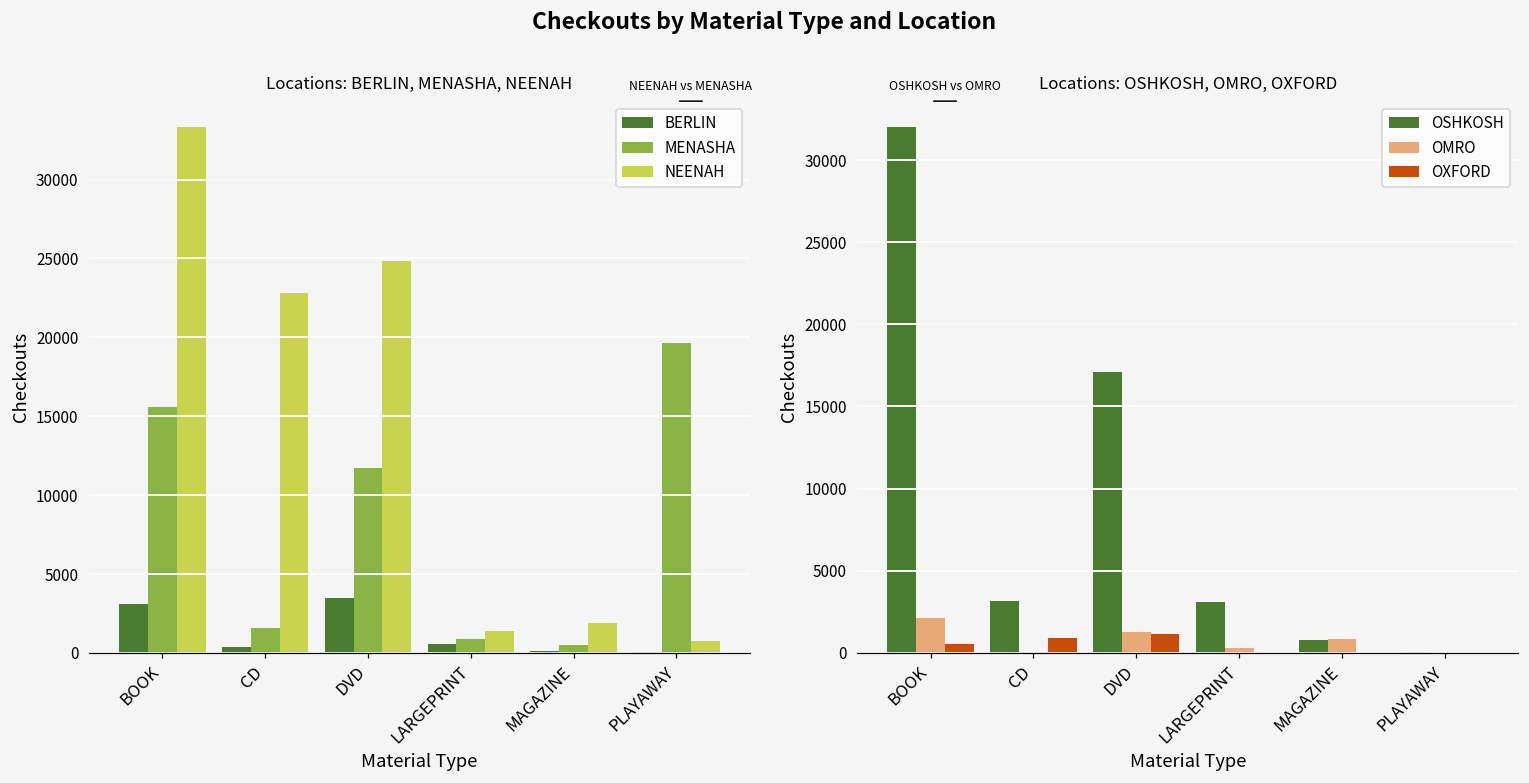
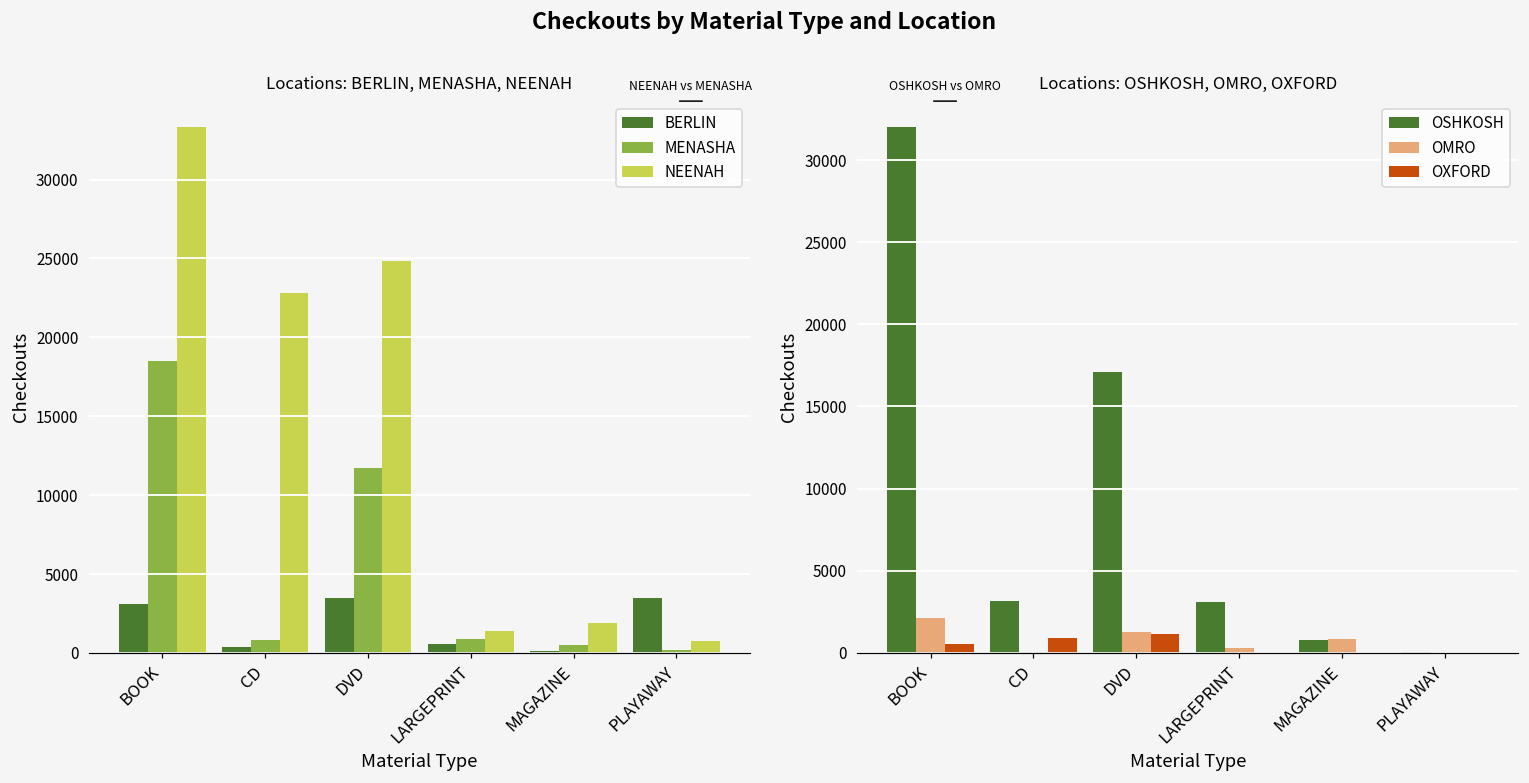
  {
    "Locations: BERLIN, MENASHA, NEENAH": {
      "BERLIN": {
        "BOOK": 3100,
        "CD": 400,
        "DVD": 3400,
        "LARGEPRINT": 500,
-       "PLAYAWAY": 100
+       "PLAYAWAY": 3500
      },
      "MENASHA": {
-       "BOOK": 15600,
-       "CD": 1600,
+       "BOOK": 18500,
+       "CD": 800,
        "DVD": 11700,
        "LARGEPRINT": 900,
        "MAGAZINE": 500,
-       "PLAYAWAY": 19700
+       "PLAYAWAY": 100
      },
      "NEENAH": {
        "BOOK": 33300,
        "CD": 22800,
        "DVD": 24800,
        "LARGEPRINT": 1400,
        "MAGAZINE": 1900,
        "PLAYAWAY": 800
      }
    },
    "Locations: OSHKOSH, OMRO, OXFORD": {
      "OSHKOSH": {
        "BOOK": 32000,
        "CD": 3200,
        "DVD": 17100,
        "LARGEPRINT": 3100,
        "MAGAZINE": 800
      },
      "OMRO": {
        "BOOK": 2100,
        "DVD": 1300,
        "LARGEPRINT": 300,
        "MAGAZINE": 900
      },
      "OXFORD": {
        "BOOK": 600,
        "CD": 900,
        "DVD": 1100
      }
    }
  }
